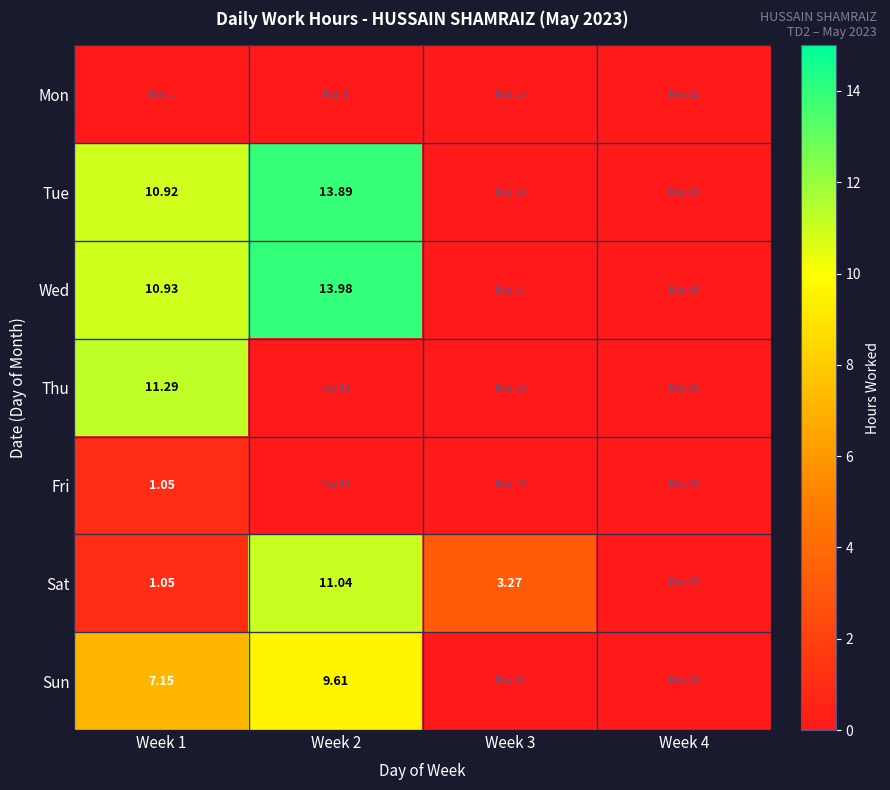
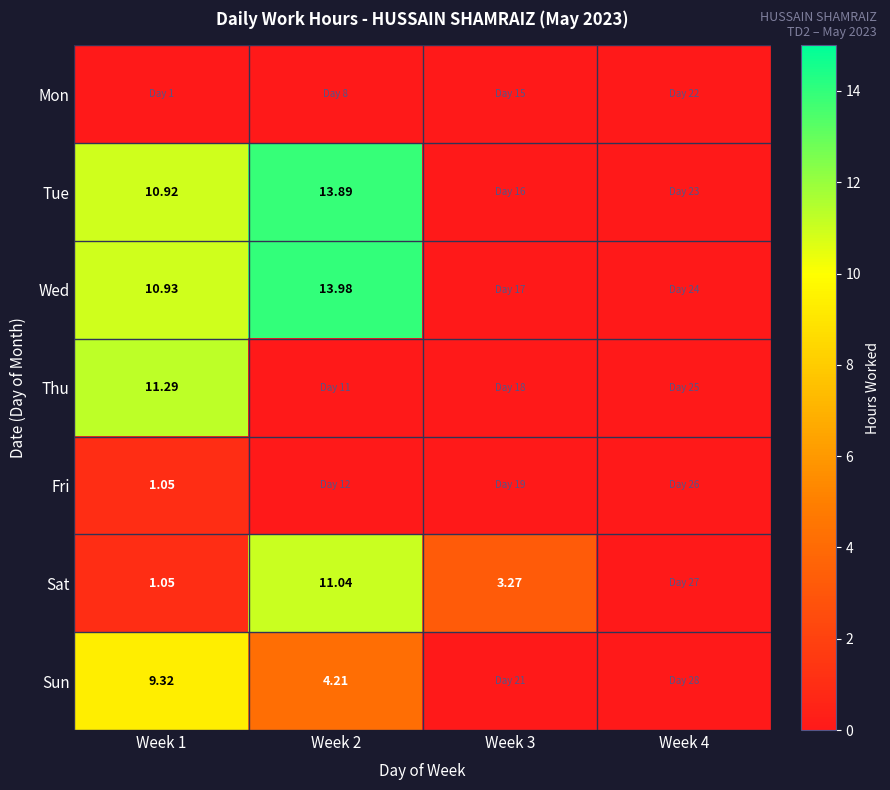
  {
    "Mon": {
      "Week 1": 1,
      "Week 2": 8,
      "Week 3": 15,
      "Week 4": 22
    },
    "Tue": {
      "Week 1": 10.92,
      "Week 2": 13.89,
      "Week 3": 16,
      "Week 4": 23
    },
    "Wed": {
      "Week 1": 10.93,
      "Week 2": 13.98,
      "Week 3": 17,
      "Week 4": 24
    },
    "Thu": {
      "Week 1": 11.29,
      "Week 2": 11,
      "Week 3": 18,
      "Week 4": 25
    },
    "Fri": {
      "Week 1": 1.05,
      "Week 2": 12,
      "Week 3": 19,
      "Week 4": 26
    },
    "Sat": {
      "Week 1": 1.05,
      "Week 2": 11.04,
      "Week 3": 3.27,
      "Week 4": 27
    },
    "Sun": {
-     "Week 1": 7.15,
-     "Week 2": 9.61,
+     "Week 1": 9.32,
+     "Week 2": 4.21,
      "Week 3": 21,
      "Week 4": 28
    }
  }
